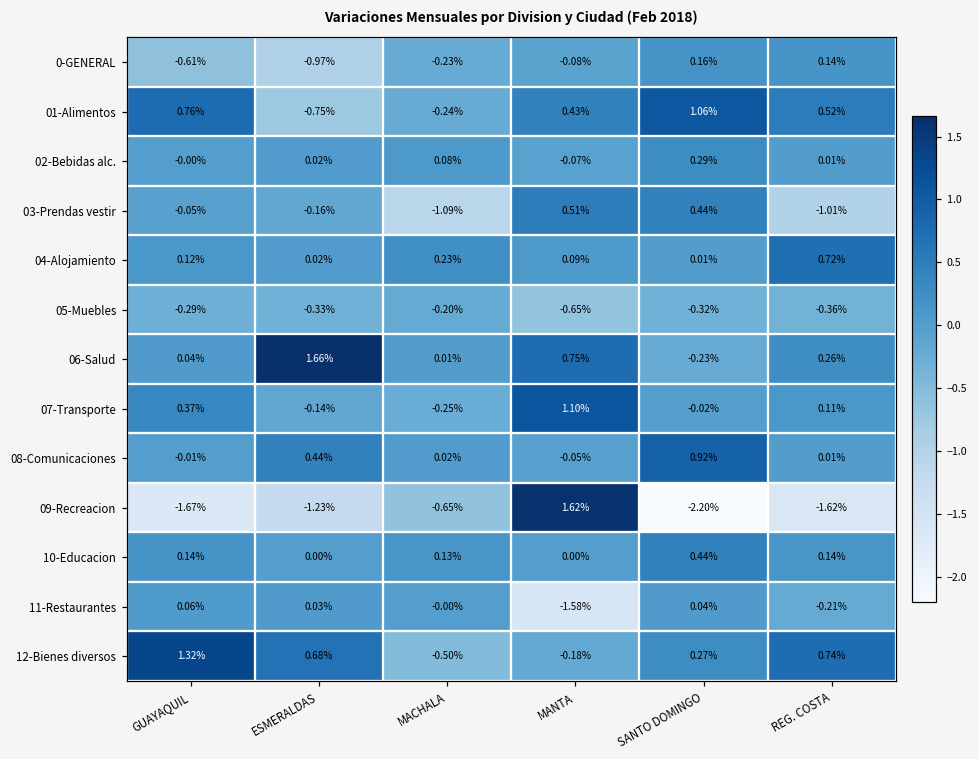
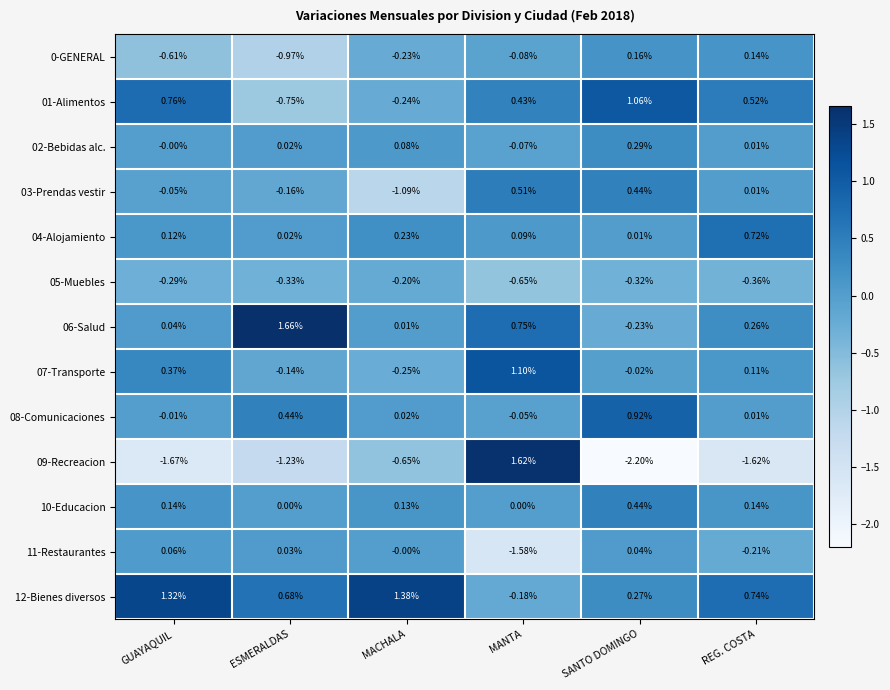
  {
    "0-GENERAL": {
      "GUAYAQUIL": "-0.61%",
      "ESMERALDAS": "-0.97%",
      "MACHALA": "-0.23%",
      "MANTA": "-0.08%",
      "SANTO DOMINGO": "0.16%",
      "REG. COSTA": "0.14%"
    },
    "01-Alimentos": {
      "GUAYAQUIL": "0.76%",
      "ESMERALDAS": "-0.75%",
      "MACHALA": "-0.24%",
      "MANTA": "0.43%",
      "SANTO DOMINGO": "1.06%",
      "REG. COSTA": "0.52%"
    },
    "02-Bebidas alc.": {
      "GUAYAQUIL": "-0.00%",
      "ESMERALDAS": "0.02%",
      "MACHALA": "0.08%",
      "MANTA": "-0.07%",
      "SANTO DOMINGO": "0.29%",
      "REG. COSTA": "0.01%"
    },
    "03-Prendas vestir": {
      "GUAYAQUIL": "-0.05%",
      "ESMERALDAS": "-0.16%",
      "MACHALA": "-1.09%",
      "MANTA": "0.51%",
      "SANTO DOMINGO": "0.44%",
-     "REG. COSTA": "-1.01%"
+     "REG. COSTA": "0.01%"
    },
    "04-Alojamiento": {
      "GUAYAQUIL": "0.12%",
      "ESMERALDAS": "0.02%",
      "MACHALA": "0.23%",
      "MANTA": "0.09%",
      "SANTO DOMINGO": "0.01%",
      "REG. COSTA": "0.72%"
    },
    "05-Muebles": {
      "GUAYAQUIL": "-0.29%",
      "ESMERALDAS": "-0.33%",
      "MACHALA": "-0.20%",
      "MANTA": "-0.65%",
      "SANTO DOMINGO": "-0.32%",
      "REG. COSTA": "-0.36%"
    },
    "06-Salud": {
      "GUAYAQUIL": "0.04%",
      "ESMERALDAS": "1.66%",
      "MACHALA": "0.01%",
      "MANTA": "0.75%",
      "SANTO DOMINGO": "-0.23%",
      "REG. COSTA": "0.26%"
    },
    "07-Transporte": {
      "GUAYAQUIL": "0.37%",
      "ESMERALDAS": "-0.14%",
      "MACHALA": "-0.25%",
      "MANTA": "1.10%",
      "SANTO DOMINGO": "-0.02%",
      "REG. COSTA": "0.11%"
    },
    "08-Comunicaciones": {
      "GUAYAQUIL": "-0.01%",
      "ESMERALDAS": "0.44%",
      "MACHALA": "0.02%",
      "MANTA": "-0.05%",
      "SANTO DOMINGO": "0.92%",
      "REG. COSTA": "0.01%"
    },
    "09-Recreacion": {
      "GUAYAQUIL": "-1.67%",
      "ESMERALDAS": "-1.23%",
      "MACHALA": "-0.65%",
      "MANTA": "1.62%",
      "SANTO DOMINGO": "-2.20%",
      "REG. COSTA": "-1.62%"
    },
    "10-Educacion": {
      "GUAYAQUIL": "0.14%",
      "ESMERALDAS": "0.00%",
      "MACHALA": "0.13%",
      "MANTA": "0.00%",
      "SANTO DOMINGO": "0.44%",
      "REG. COSTA": "0.14%"
    },
    "11-Restaurantes": {
      "GUAYAQUIL": "0.06%",
      "ESMERALDAS": "0.03%",
      "MACHALA": "-0.00%",
      "MANTA": "-1.58%",
      "SANTO DOMINGO": "0.04%",
      "REG. COSTA": "-0.21%"
    },
    "12-Bienes diversos": {
      "GUAYAQUIL": "1.32%",
      "ESMERALDAS": "0.68%",
-     "MACHALA": "-0.50%",
+     "MACHALA": "1.38%",
      "MANTA": "-0.18%",
      "SANTO DOMINGO": "0.27%",
      "REG. COSTA": "0.74%"
    }
  }
